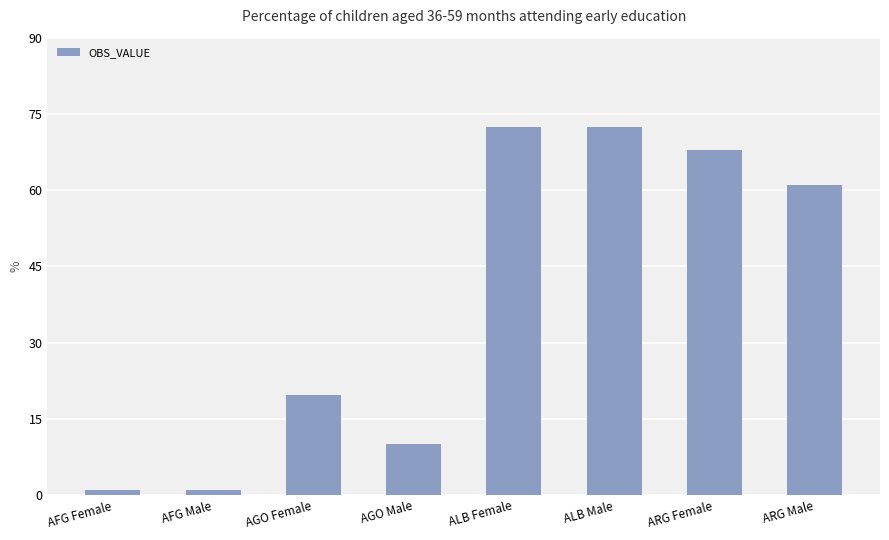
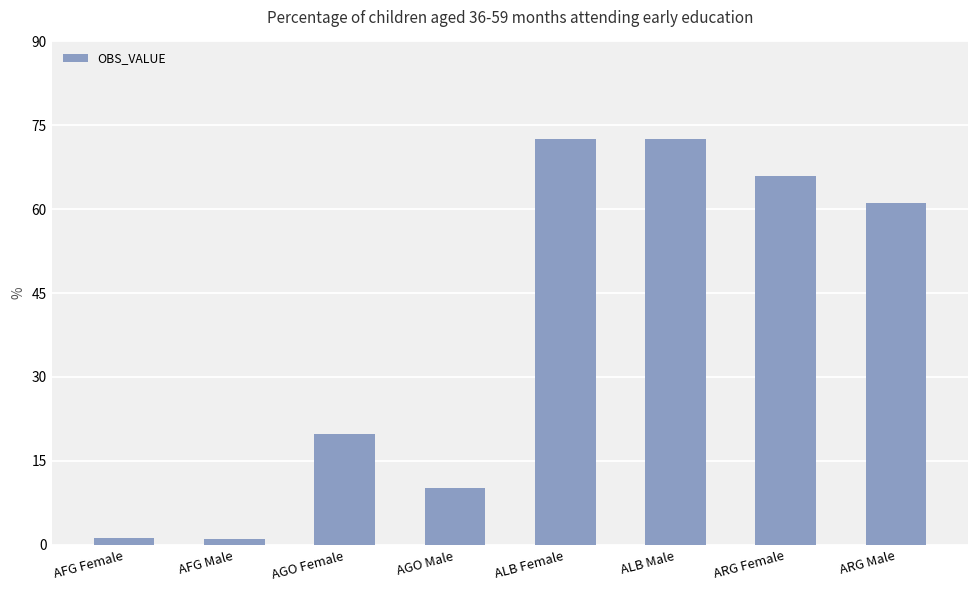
  {
    "AFG Female": 1,
    "AFG Male": 1,
    "AGO Female": 20,
    "AGO Male": 10,
    "ALB Female": 73,
    "ALB Male": 73,
-   "ARG Female": 68,
+   "ARG Female": 66,
    "ARG Male": 61
  }
